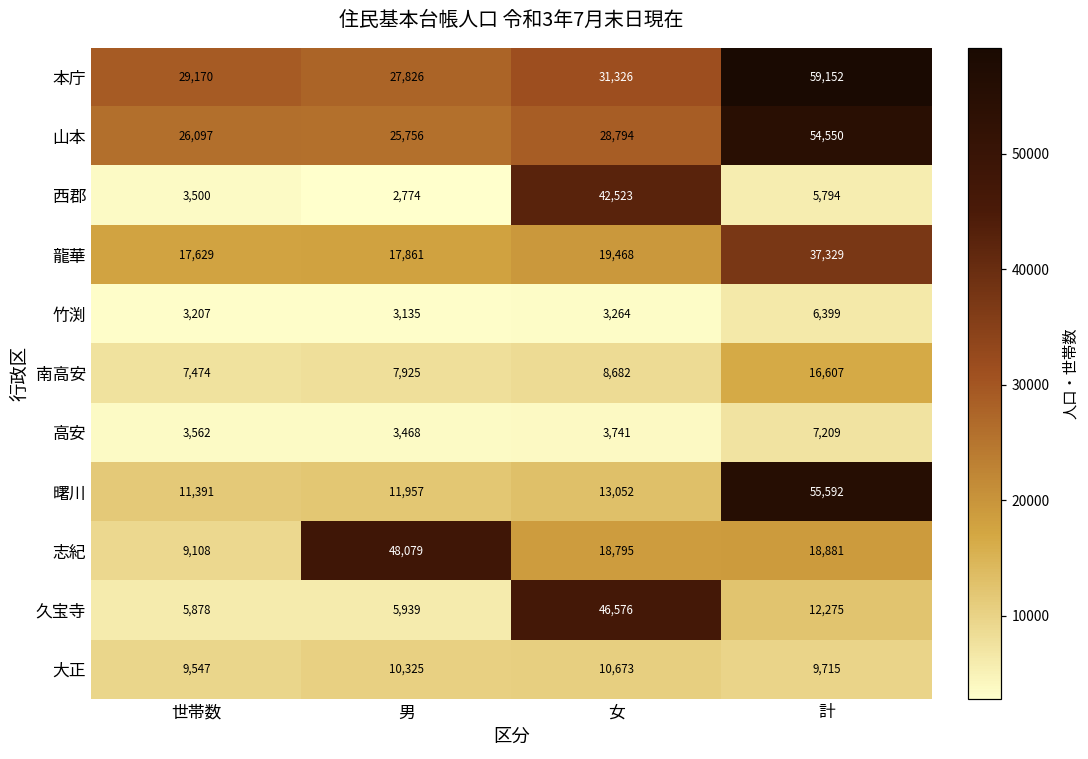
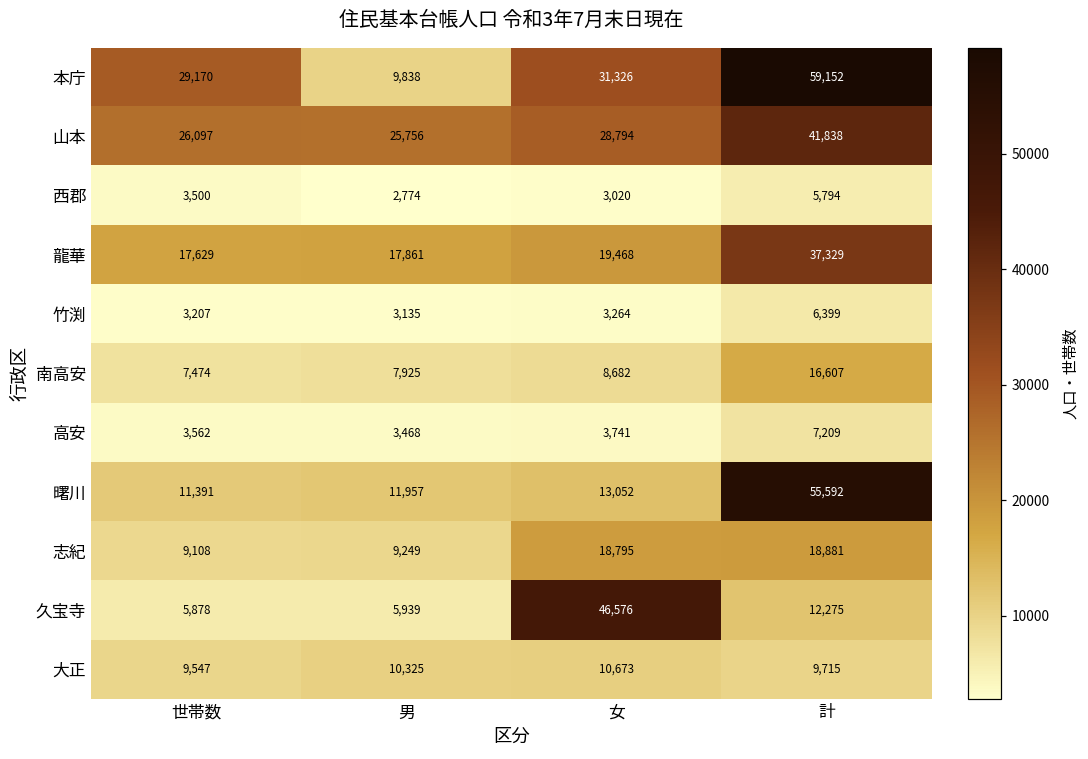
  {
    "本庁": {
      "世帯数": "29,170",
-     "男": "27,826",
+     "男": "9,838",
      "女": "31,326",
      "計": "59,152"
    },
    "山本": {
      "世帯数": "26,097",
      "男": "25,756",
      "女": "28,794",
-     "計": "54,550"
+     "計": "41,838"
    },
    "西郡": {
      "世帯数": "3,500",
      "男": "2,774",
-     "女": "42,523",
+     "女": "3,020",
      "計": "5,794"
    },
    "龍華": {
      "世帯数": "17,629",
      "男": "17,861",
      "女": "19,468",
      "計": "37,329"
    },
    "竹渕": {
      "世帯数": "3,207",
      "男": "3,135",
      "女": "3,264",
      "計": "6,399"
    },
    "南高安": {
      "世帯数": "7,474",
      "男": "7,925",
      "女": "8,682",
      "計": "16,607"
    },
    "高安": {
      "世帯数": "3,562",
      "男": "3,468",
      "女": "3,741",
      "計": "7,209"
    },
    "曙川": {
      "世帯数": "11,391",
      "男": "11,957",
      "女": "13,052",
      "計": "55,592"
    },
    "志紀": {
      "世帯数": "9,108",
-     "男": "48,079",
+     "男": "9,249",
      "女": "18,795",
      "計": "18,881"
    },
    "久宝寺": {
      "世帯数": "5,878",
      "男": "5,939",
      "女": "46,576",
      "計": "12,275"
    },
    "大正": {
      "世帯数": "9,547",
      "男": "10,325",
      "女": "10,673",
      "計": "9,715"
    }
  }
